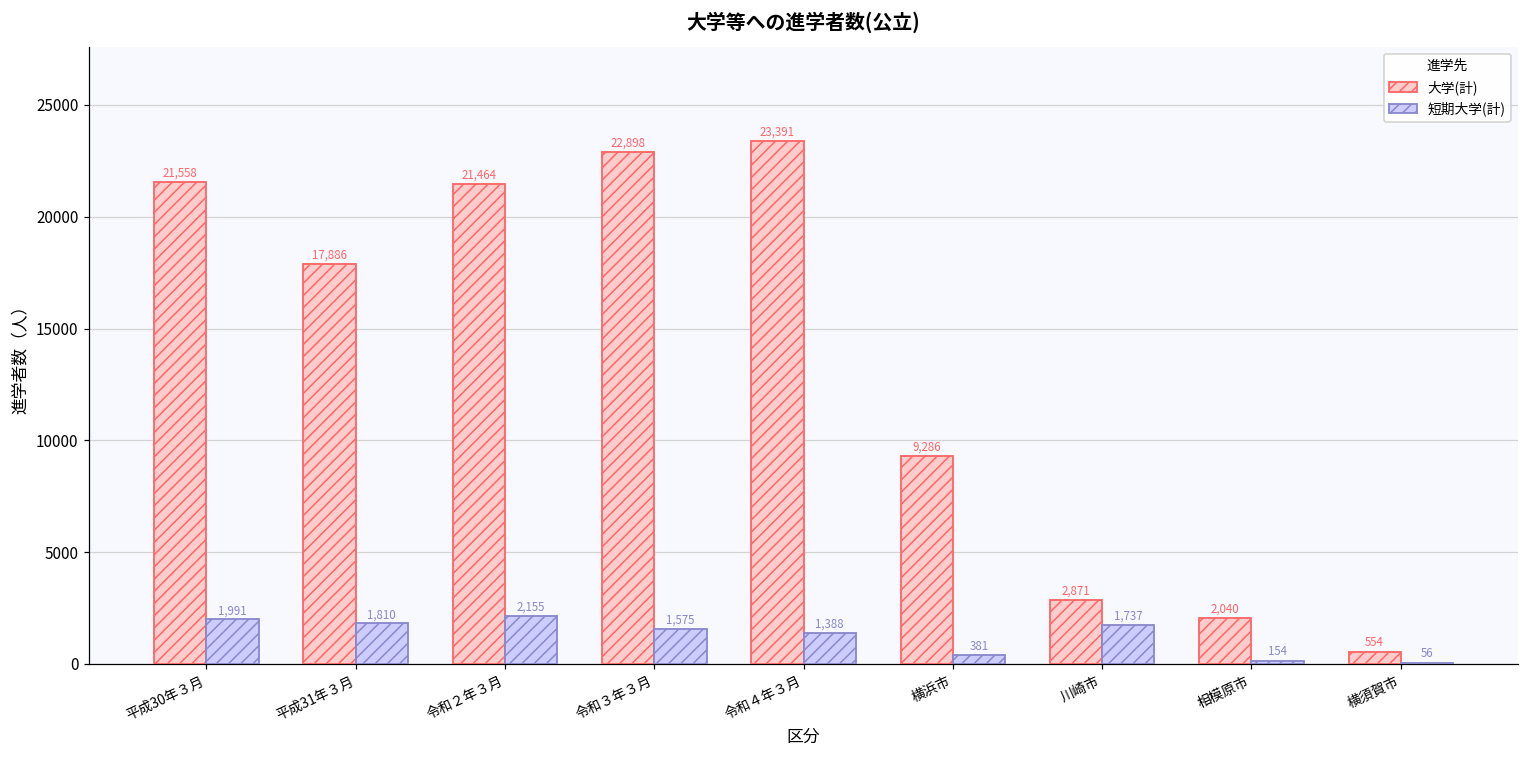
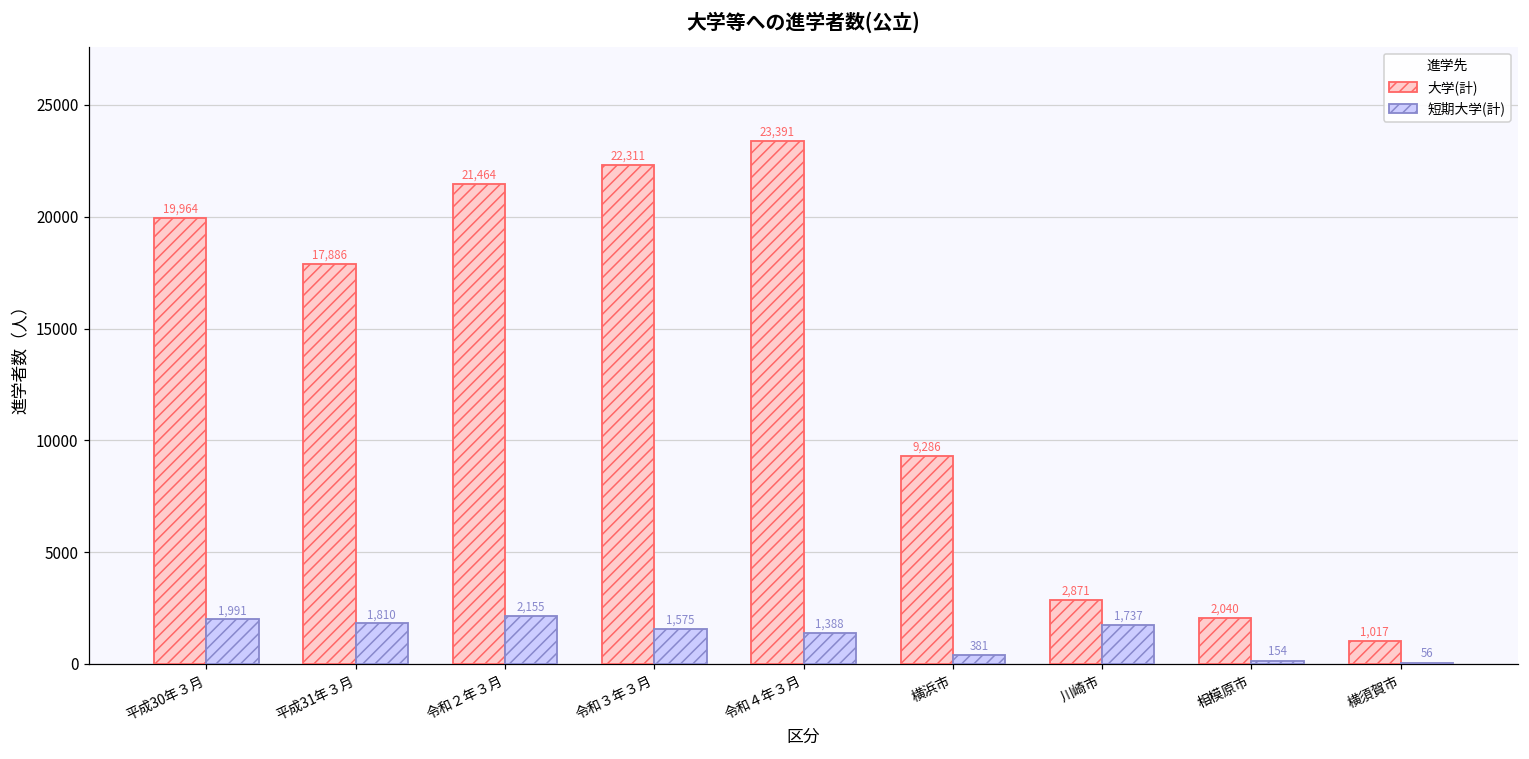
  {
    "大学(計)": {
-     "平成30年３月": "21,558",
+     "平成30年３月": "19,964",
      "平成31年３月": "17,886",
      "令和２年３月": "21,464",
-     "令和３年３月": "22,898",
+     "令和３年３月": "22,311",
      "令和４年３月": "23,391",
      "横浜市": "9,286",
      "川崎市": "2,871",
      "相模原市": "2,040",
-     "横須賀市": "554"
+     "横須賀市": "1,017"
    },
    "短期大学(計)": {
      "平成30年３月": "1,991",
      "平成31年３月": "1,810",
      "令和２年３月": "2,155",
      "令和３年３月": "1,575",
      "令和４年３月": "1,388",
      "横浜市": "381",
      "川崎市": "1,737",
      "相模原市": "154",
      "横須賀市": "56"
    }
  }
